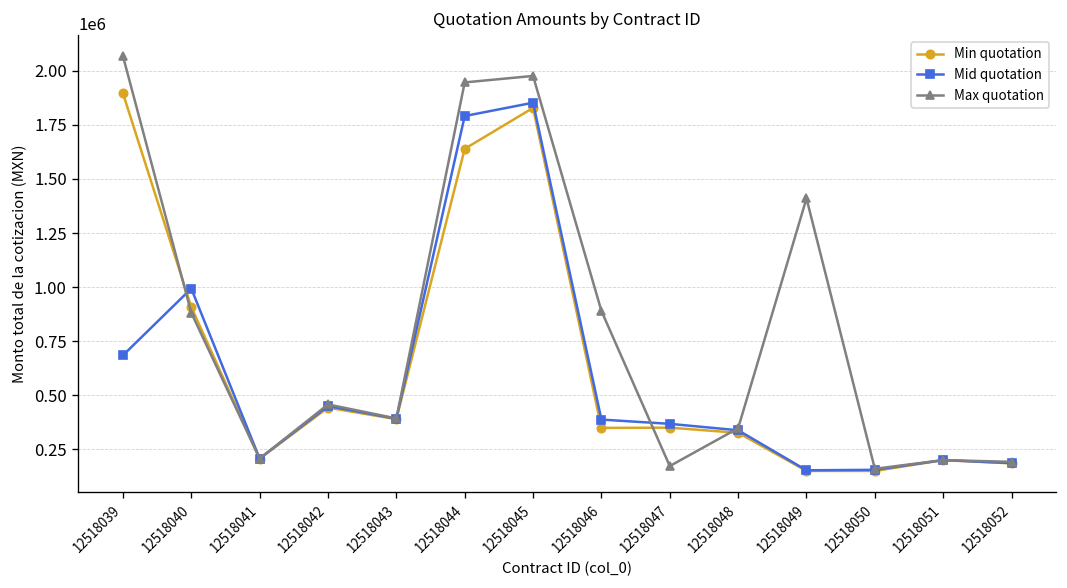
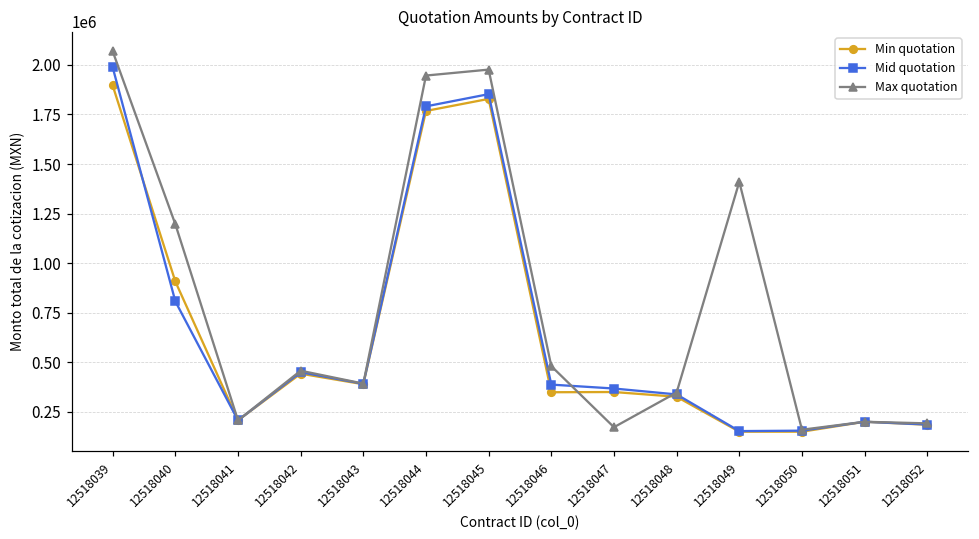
  {
    "Min quotation": {
      "12518039": 1900000,
      "12518040": 910000,
-     "12518044": 1640000,
+     "12518044": 1770000,
      "12518045": 1830000,
      "12518046": 350000,
      "12518047": 350000
    },
    "Mid quotation": {
-     "12518039": 680000,
-     "12518040": 990000,
+     "12518039": 1990000,
+     "12518040": 810000,
      "12518044": 1790000,
      "12518045": 1850000,
      "12518046": 390000,
      "12518047": 370000
    },
    "Max quotation": {
      "12518039": 2070000,
-     "12518040": 880000,
+     "12518040": 1200000,
      "12518044": 1950000,
      "12518045": 1980000,
-     "12518046": 890000,
+     "12518046": 480000,
      "12518047": 170000,
      "12518049": 1410000
    }
  }
